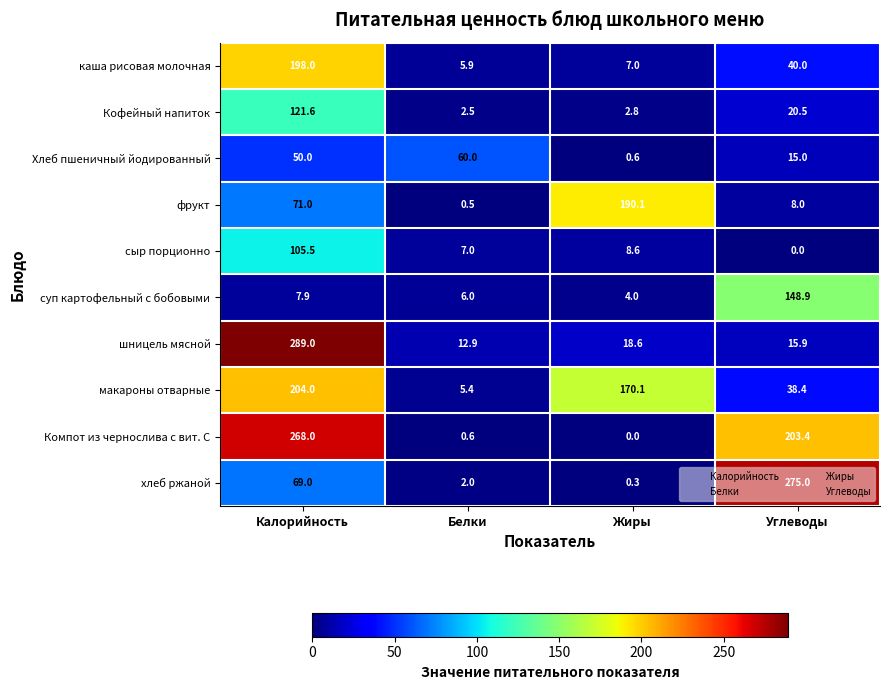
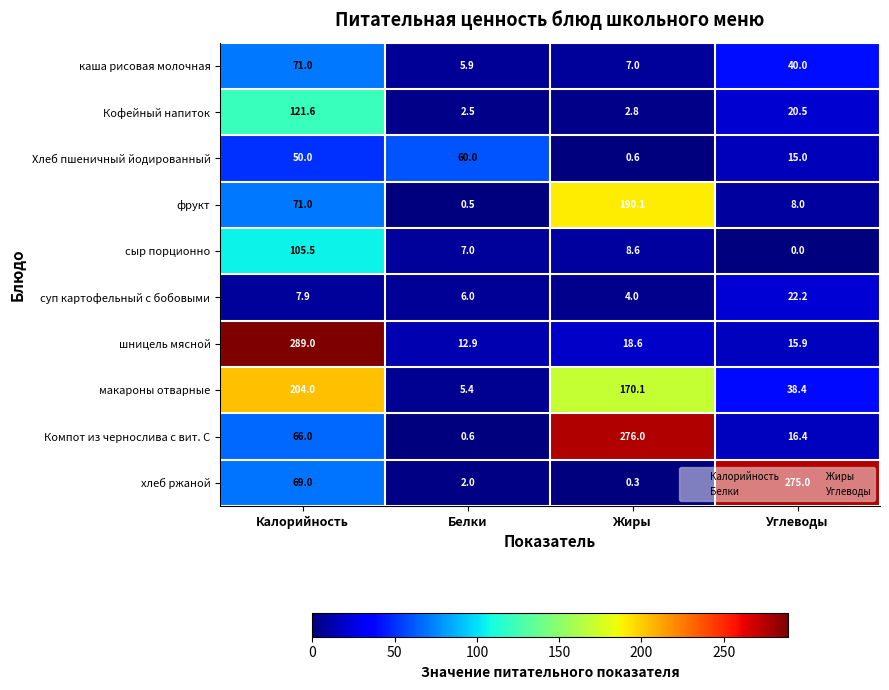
  {
    "каша рисовая молочная": {
-     "Калорийность": 198.0,
+     "Калорийность": 71.0,
      "Белки": 5.9,
      "Жиры": 7.0,
      "Углеводы": 40.0
    },
    "Кофейный напиток": {
      "Калорийность": 121.6,
      "Белки": 2.5,
      "Жиры": 2.8,
      "Углеводы": 20.5
    },
    "Хлеб пшеничный йодированный": {
      "Калорийность": 50.0,
      "Белки": 60.0,
      "Жиры": 0.6,
      "Углеводы": 15.0
    },
    "фрукт": {
      "Калорийность": 71.0,
      "Белки": 0.5,
      "Жиры": 190.1,
      "Углеводы": 8.0
    },
    "сыр порционно": {
      "Калорийность": 105.5,
      "Белки": 7.0,
      "Жиры": 8.6,
      "Углеводы": 0.0
    },
    "суп картофельный с бобовыми": {
      "Калорийность": 7.9,
      "Белки": 6.0,
      "Жиры": 4.0,
-     "Углеводы": 148.9
+     "Углеводы": 22.2
    },
    "шницель мясной": {
      "Калорийность": 289.0,
      "Белки": 12.9,
      "Жиры": 18.6,
      "Углеводы": 15.9
    },
    "макароны отварные": {
      "Калорийность": 204.0,
      "Белки": 5.4,
      "Жиры": 170.1,
      "Углеводы": 38.4
    },
    "Компот из чернослива с вит. С": {
-     "Калорийность": 268.0,
+     "Калорийность": 66.0,
      "Белки": 0.6,
-     "Жиры": 0.0,
-     "Углеводы": 203.4
+     "Жиры": 276.0,
+     "Углеводы": 16.4
    },
    "хлеб ржаной": {
      "Калорийность": 69.0,
      "Белки": 2.0,
      "Жиры": 0.3
    }
  }
